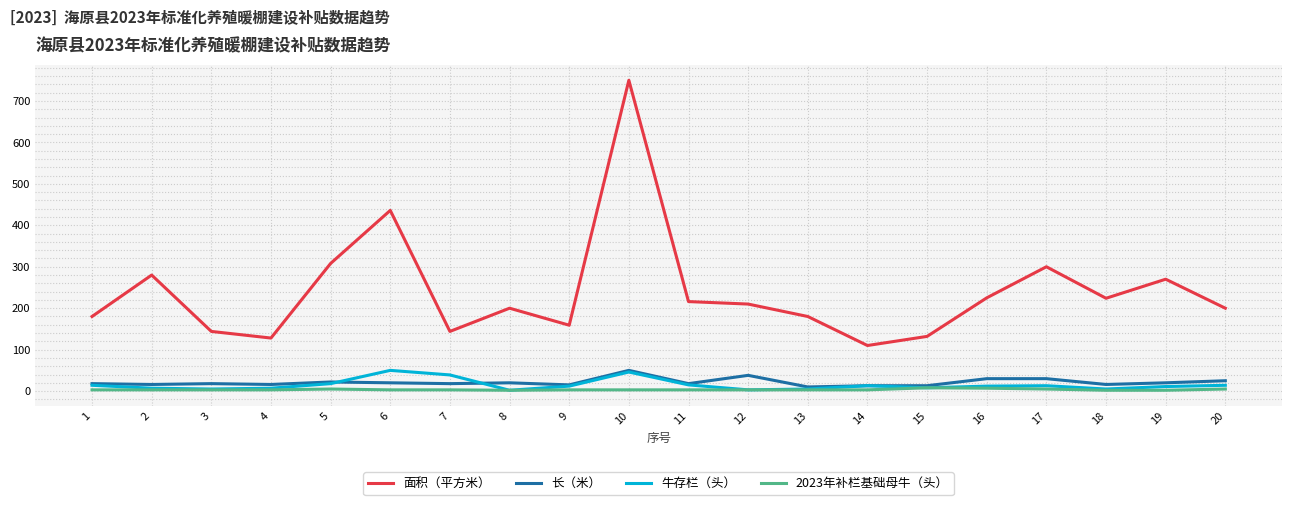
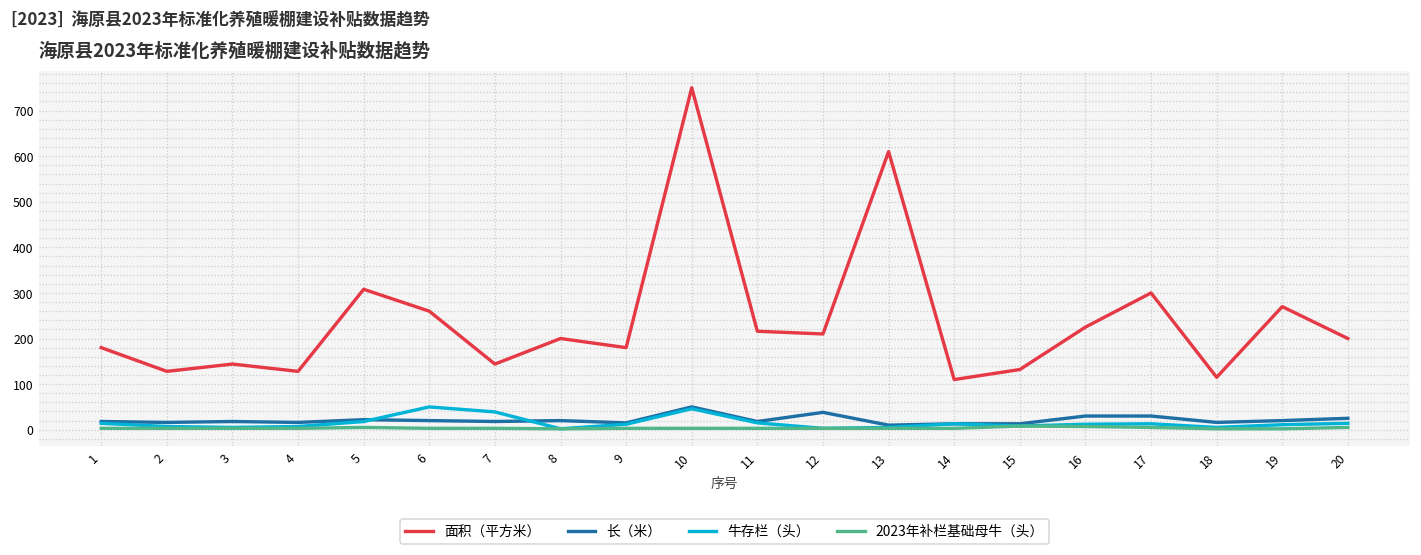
  {
    "面积（平方米）": {
      "1": 180,
-     "2": 280,
+     "2": 130,
      "3": 140,
      "4": 130,
      "5": 310,
-     "6": 440,
+     "6": 260,
      "7": 140,
      "8": 200,
-     "9": 160,
+     "9": 180,
      "10": 750,
      "11": 220,
      "12": 210,
-     "13": 180,
+     "13": 610,
      "14": 110,
      "15": 130,
      "16": 230,
      "17": 300,
-     "18": 220,
+     "18": 120,
      "19": 270,
      "20": 200
    },
    "长（米）": {
      "2": 20,
      "3": 20,
      "4": 20,
      "6": 20,
      "7": 20,
      "8": 20,
      "12": 40,
      "16": 30,
      "17": 30,
      "18": 20,
      "19": 20,
      "20": 30
    },
    "牛存栏（头）": {
      "6": 50,
      "7": 40,
      "17": 10,
      "19": 10,
      "20": 10
    },
    "2023年补栏基础母牛（头）": {
      "1": 0,
      "5": 10,
      "6": 0,
      "7": 0,
      "9": 0,
      "10": 0,
      "11": 0,
      "14": 0,
      "17": 10,
      "19": 0,
      "20": 10
    }
  }
